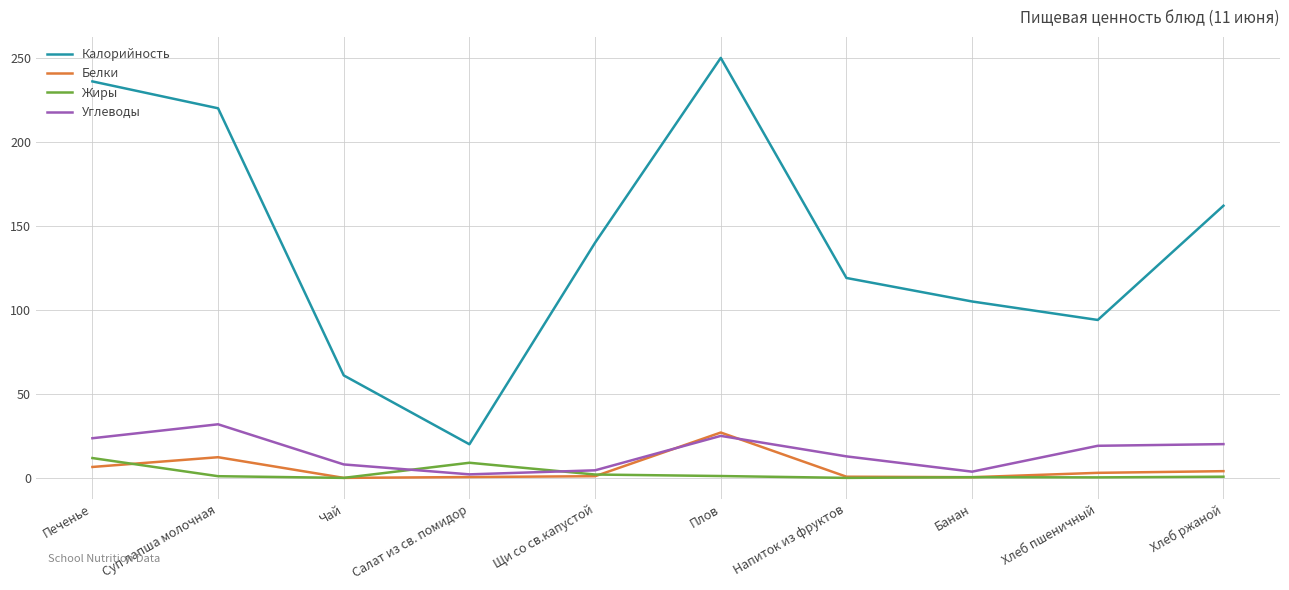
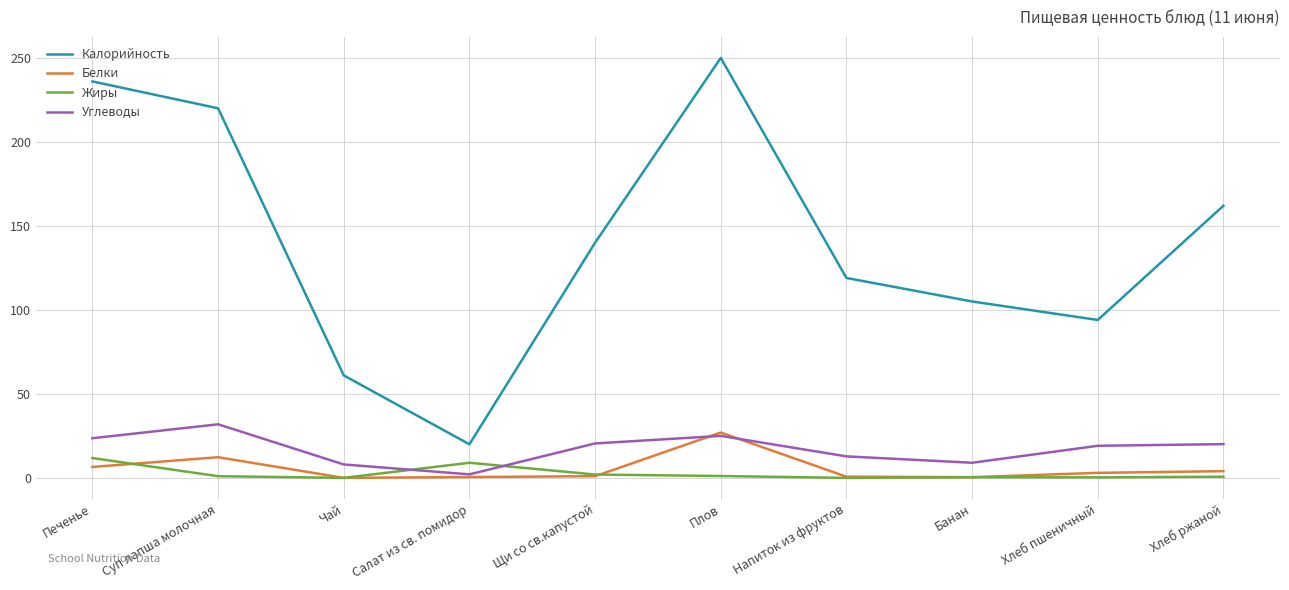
  {
    "Калорийность": {
      "Печенье": 236,
      "Суп лапша молочная": 220,
      "Чай": 61,
      "Салат из св. помидор": 20,
      "Щи со св.капустой": 140,
      "Плов": 250,
      "Напиток из фруктов": 119,
      "Банан": 105,
      "Хлеб пшеничный": 94,
      "Хлеб ржаной": 162
    },
    "Белки": {
      "Печенье": 7,
      "Суп лапша молочная": 12,
      "Салат из св. помидор": 1,
      "Плов": 27,
      "Хлеб пшеничный": 3,
      "Хлеб ржаной": 4
    },
    "Жиры": {
      "Печенье": 12,
      "Суп лапша молочная": 1,
      "Салат из св. помидор": 9,
      "Плов": 1,
      "Хлеб пшеничный": 0,
      "Хлеб ржаной": 1
    },
    "Углеводы": {
      "Печенье": 24,
      "Суп лапша молочная": 32,
      "Чай": 8,
      "Салат из св. помидор": 2,
-     "Щи со св.капустой": 5,
+     "Щи со св.капустой": 21,
      "Плов": 25,
      "Напиток из фруктов": 13,
-     "Банан": 4,
+     "Банан": 9,
      "Хлеб пшеничный": 19,
      "Хлеб ржаной": 20
    }
  }
